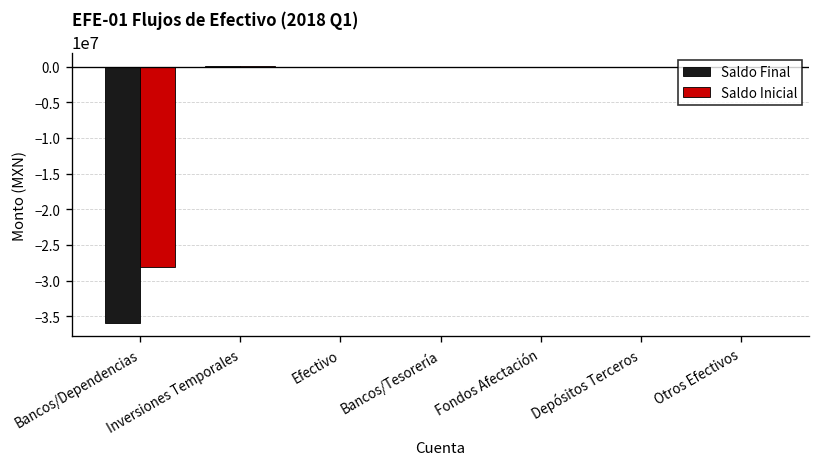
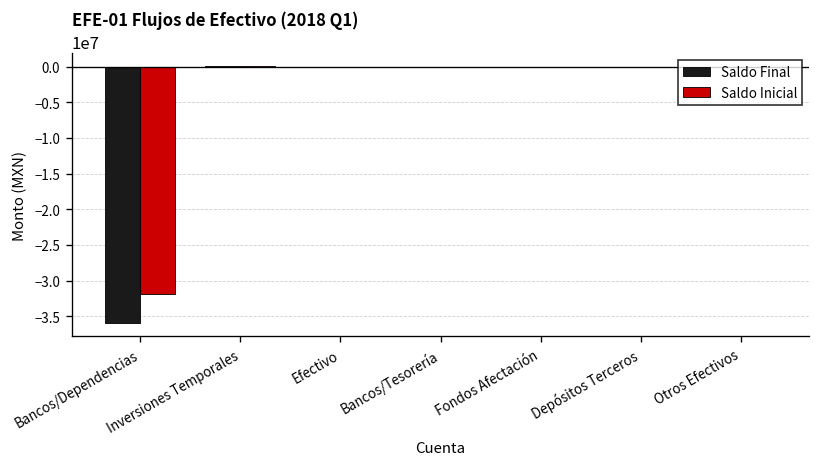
  {
    "Saldo Final": {
      "Bancos/Dependencias": -36000000,
      "Efectivo": 0,
      "Bancos/Tesorería": 0,
      "Fondos Afectación": 0,
      "Depósitos Terceros": 0
    },
    "Saldo Inicial": {
-     "Bancos/Dependencias": -28000000,
+     "Bancos/Dependencias": -32000000,
      "Efectivo": 0,
      "Bancos/Tesorería": 0,
      "Fondos Afectación": 0,
      "Depósitos Terceros": 0
    }
  }
